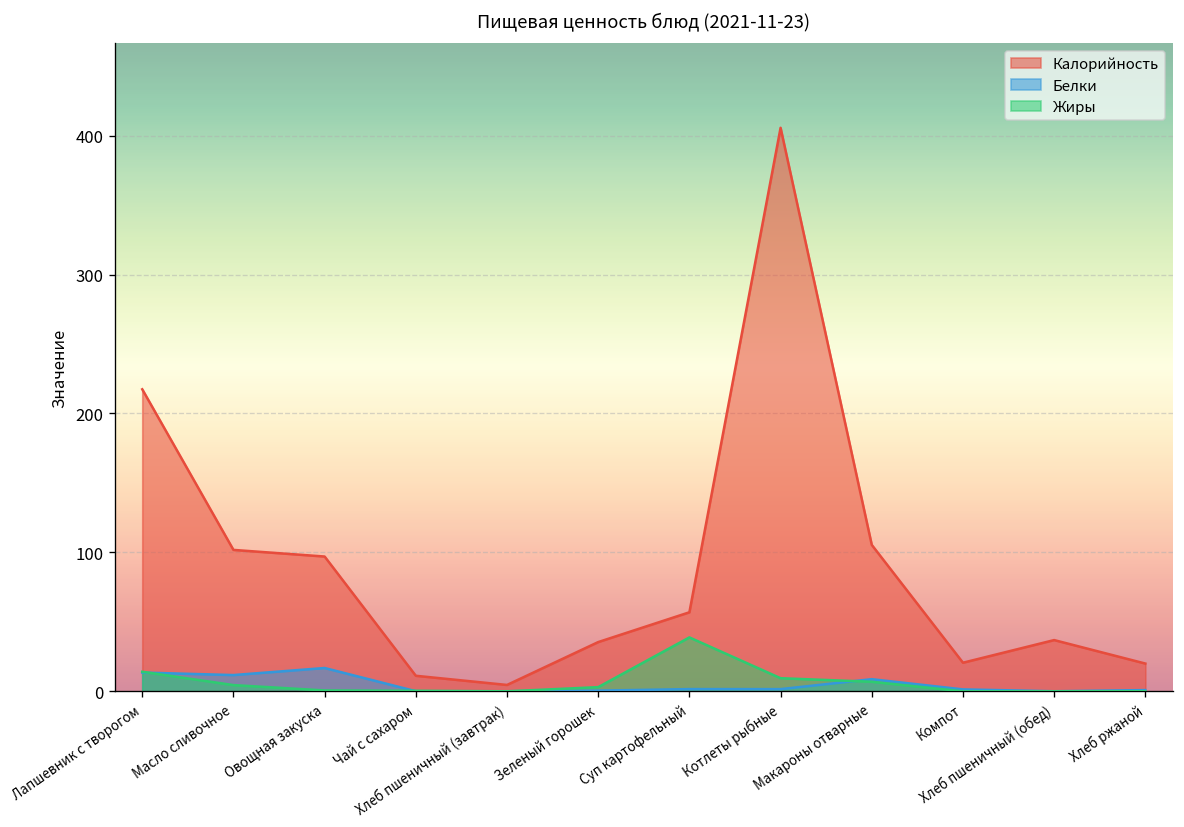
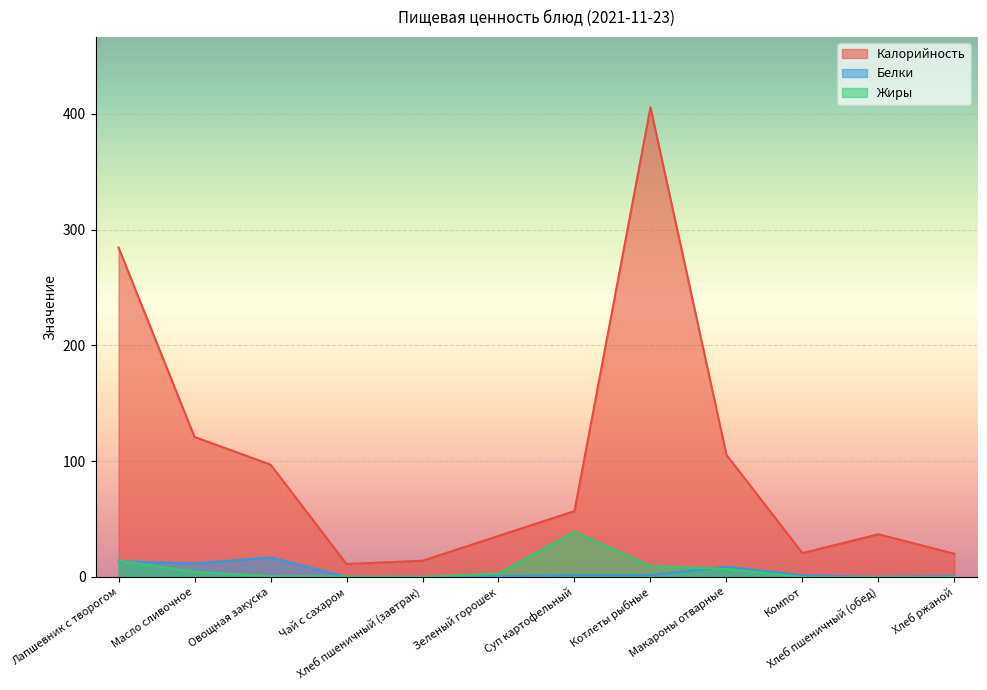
  {
    "Калорийность": {
-     "Лапшевник с творогом": 217,
-     "Масло сливочное": 102,
+     "Лапшевник с творогом": 285,
+     "Масло сливочное": 121,
      "Овощная закуска": 97,
      "Чай с сахаром": 11,
-     "Хлеб пшеничный (завтрак)": 5,
+     "Хлеб пшеничный (завтрак)": 14,
      "Зеленый горошек": 35,
      "Суп картофельный": 57,
      "Котлеты рыбные": 406,
      "Макароны отварные": 105,
      "Компот": 21,
      "Хлеб пшеничный (обед)": 37,
      "Хлеб ржаной": 20
    },
    "Белки": {
      "Масло сливочное": 12,
      "Овощная закуска": 17,
      "Зеленый горошек": 1,
      "Суп картофельный": 2,
      "Котлеты рыбные": 2
    },
    "Жиры": {
      "Масло сливочное": 5,
      "Овощная закуска": 1,
      "Зеленый горошек": 3,
      "Суп картофельный": 39,
      "Котлеты рыбные": 9
    }
  }
